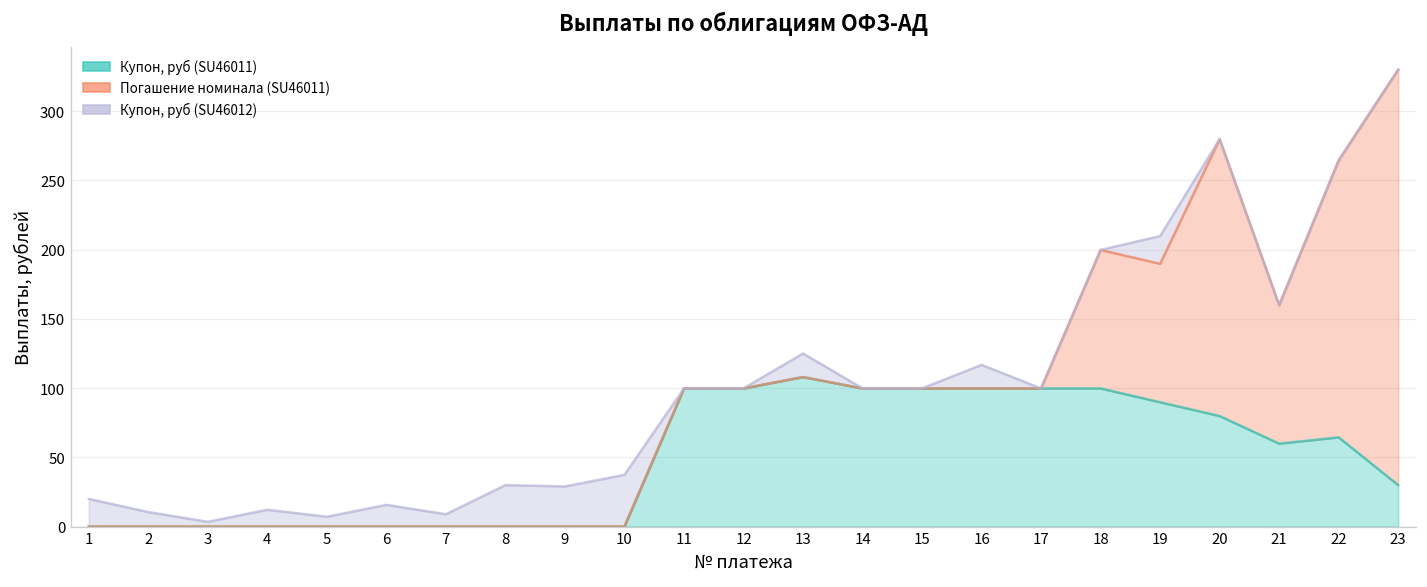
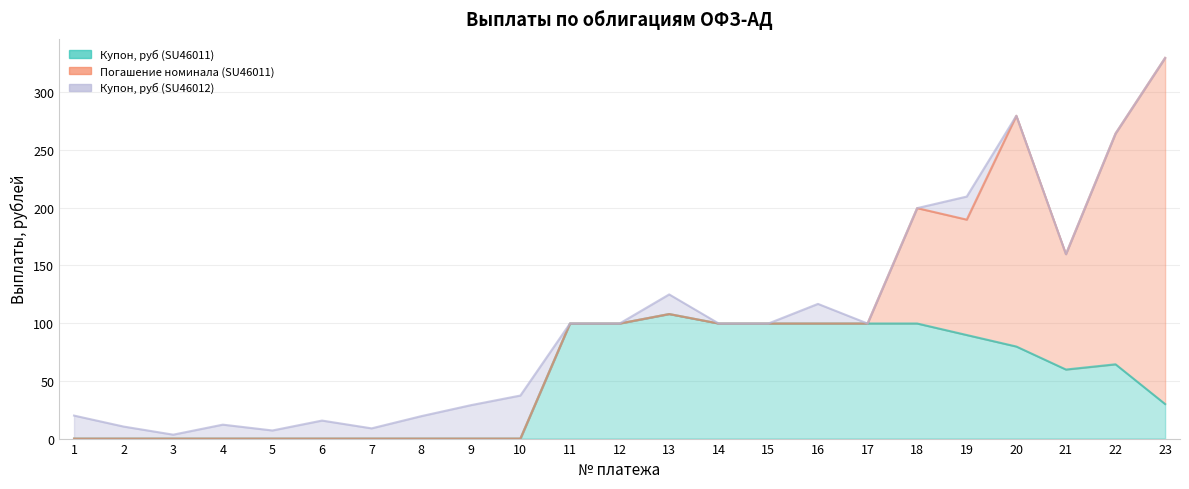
  {
    "Купон, руб (SU46011)": {
      "18": 100,
      "19": 90,
      "20": 80,
      "21": 60,
      "22": 64,
      "23": 30
    },
    "Погашение номинала (SU46011)": {
      "19": 100
    },
    "Купон, руб (SU46012)": {
      "1": 20,
      "2": 10,
      "3": 3,
      "4": 12,
      "5": 7,
      "6": 16,
      "7": 9,
-     "8": 30,
+     "8": 19,
      "9": 29,
      "10": 37,
      "13": 17,
      "16": 17,
      "19": 20
    }
  }
